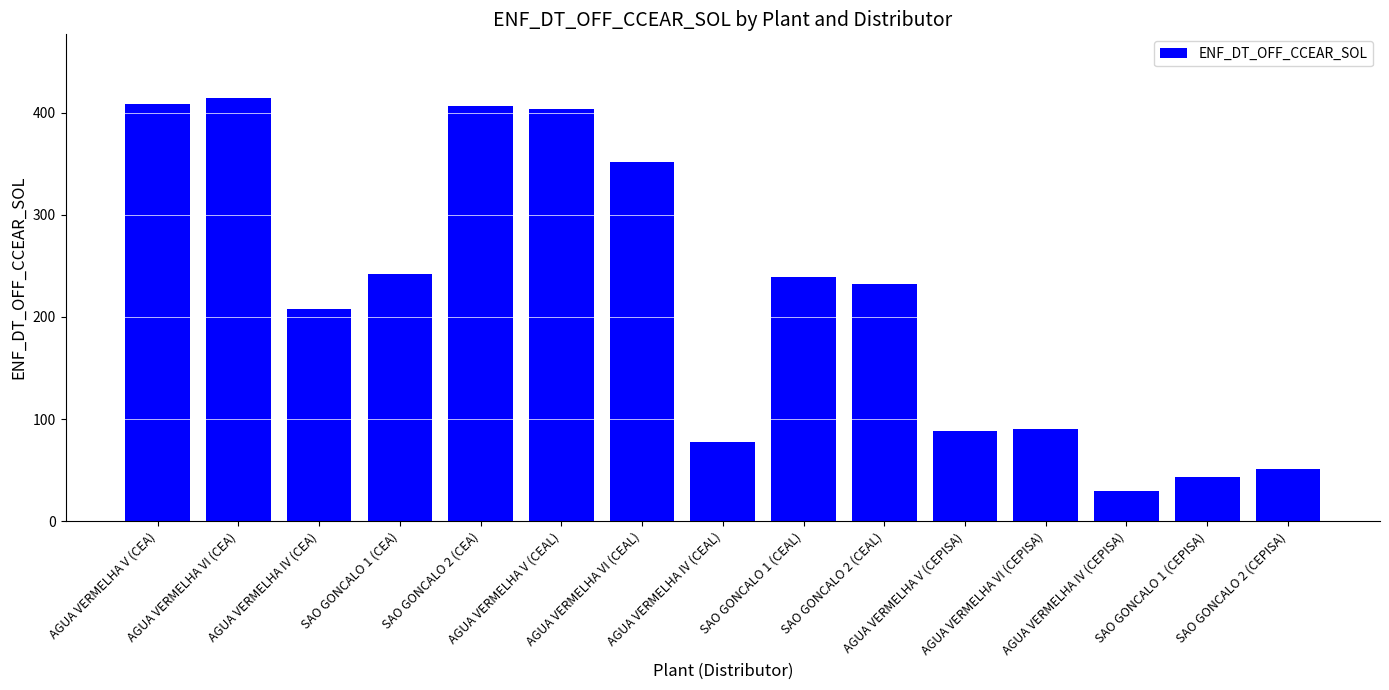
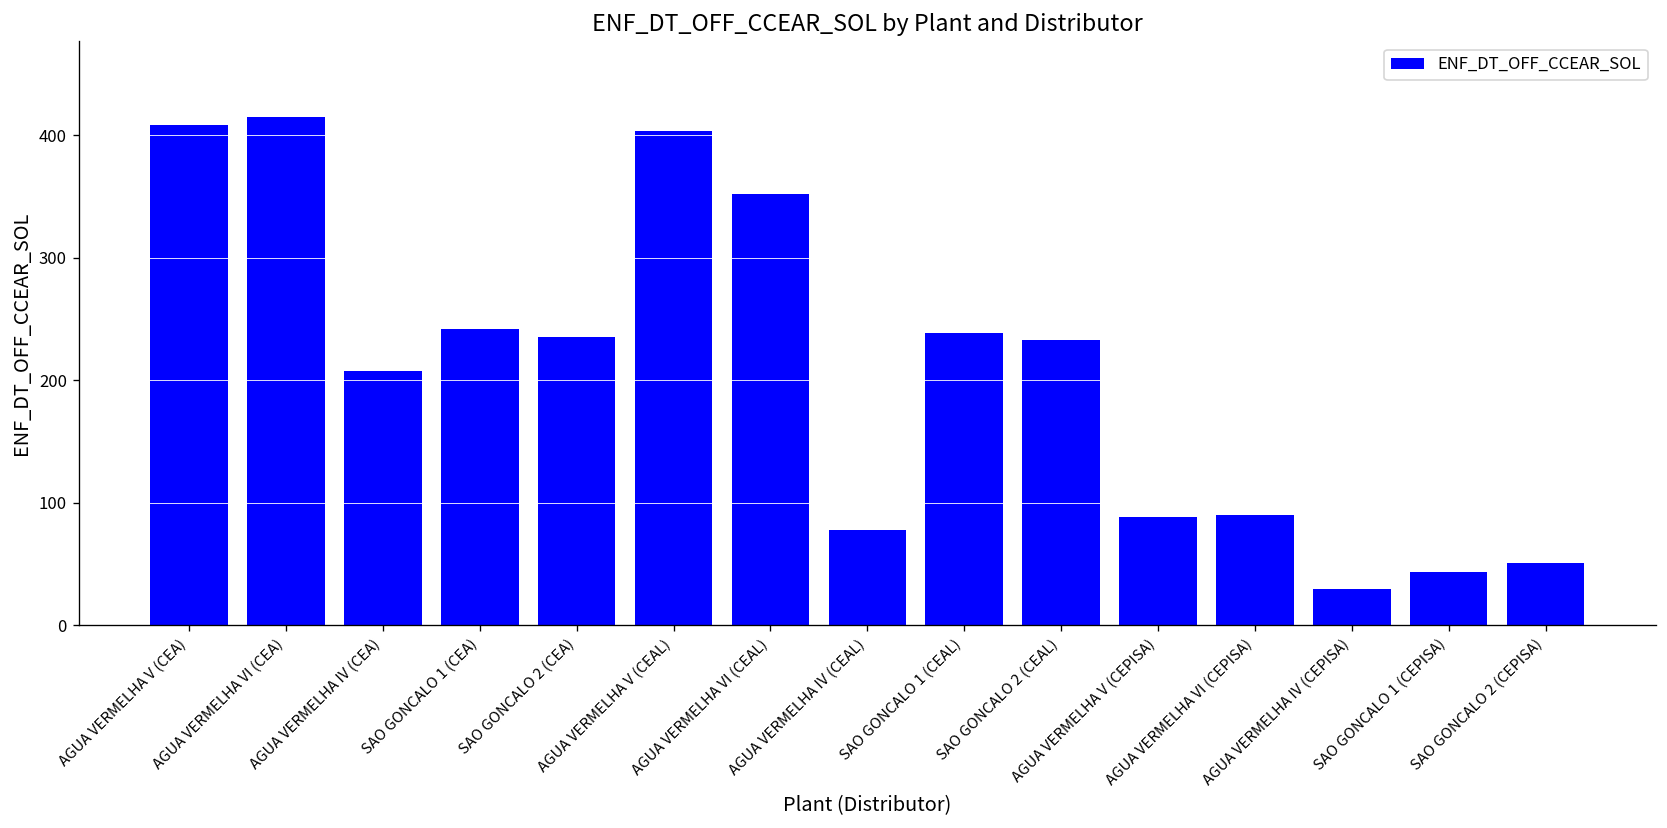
  {
    "AGUA VERMELHA V (CEA)": 408,
    "AGUA VERMELHA VI (CEA)": 415,
    "AGUA VERMELHA IV (CEA)": 207,
    "SAO GONCALO 1 (CEA)": 242,
-   "SAO GONCALO 2 (CEA)": 406,
+   "SAO GONCALO 2 (CEA)": 236,
    "AGUA VERMELHA V (CEAL)": 403,
    "AGUA VERMELHA VI (CEAL)": 352,
    "AGUA VERMELHA IV (CEAL)": 77,
    "SAO GONCALO 1 (CEAL)": 239,
    "SAO GONCALO 2 (CEAL)": 233,
    "AGUA VERMELHA V (CEPISA)": 89,
    "AGUA VERMELHA VI (CEPISA)": 90,
    "AGUA VERMELHA IV (CEPISA)": 30,
    "SAO GONCALO 1 (CEPISA)": 43,
    "SAO GONCALO 2 (CEPISA)": 51
  }
